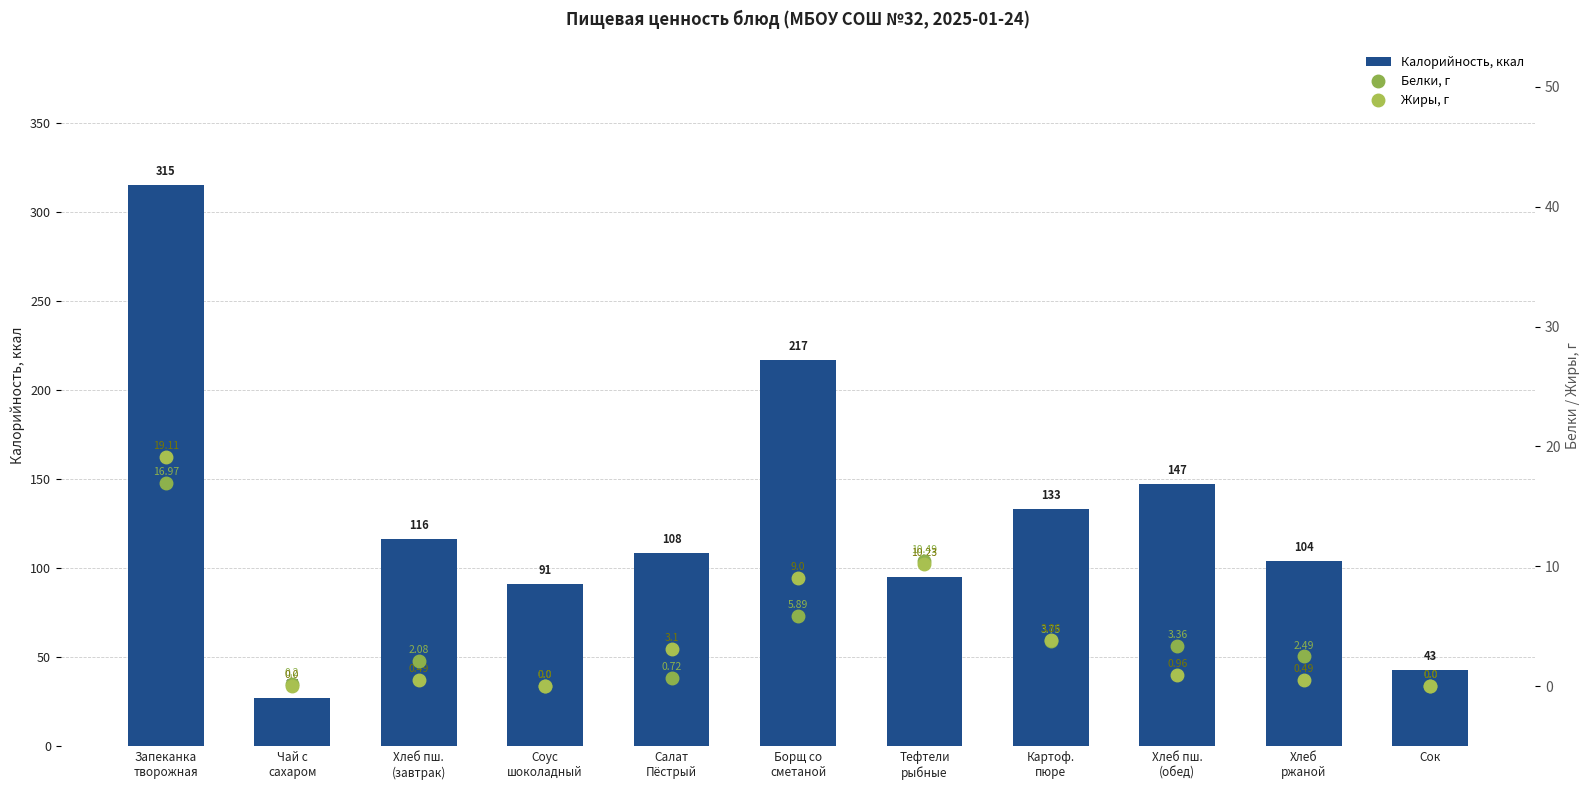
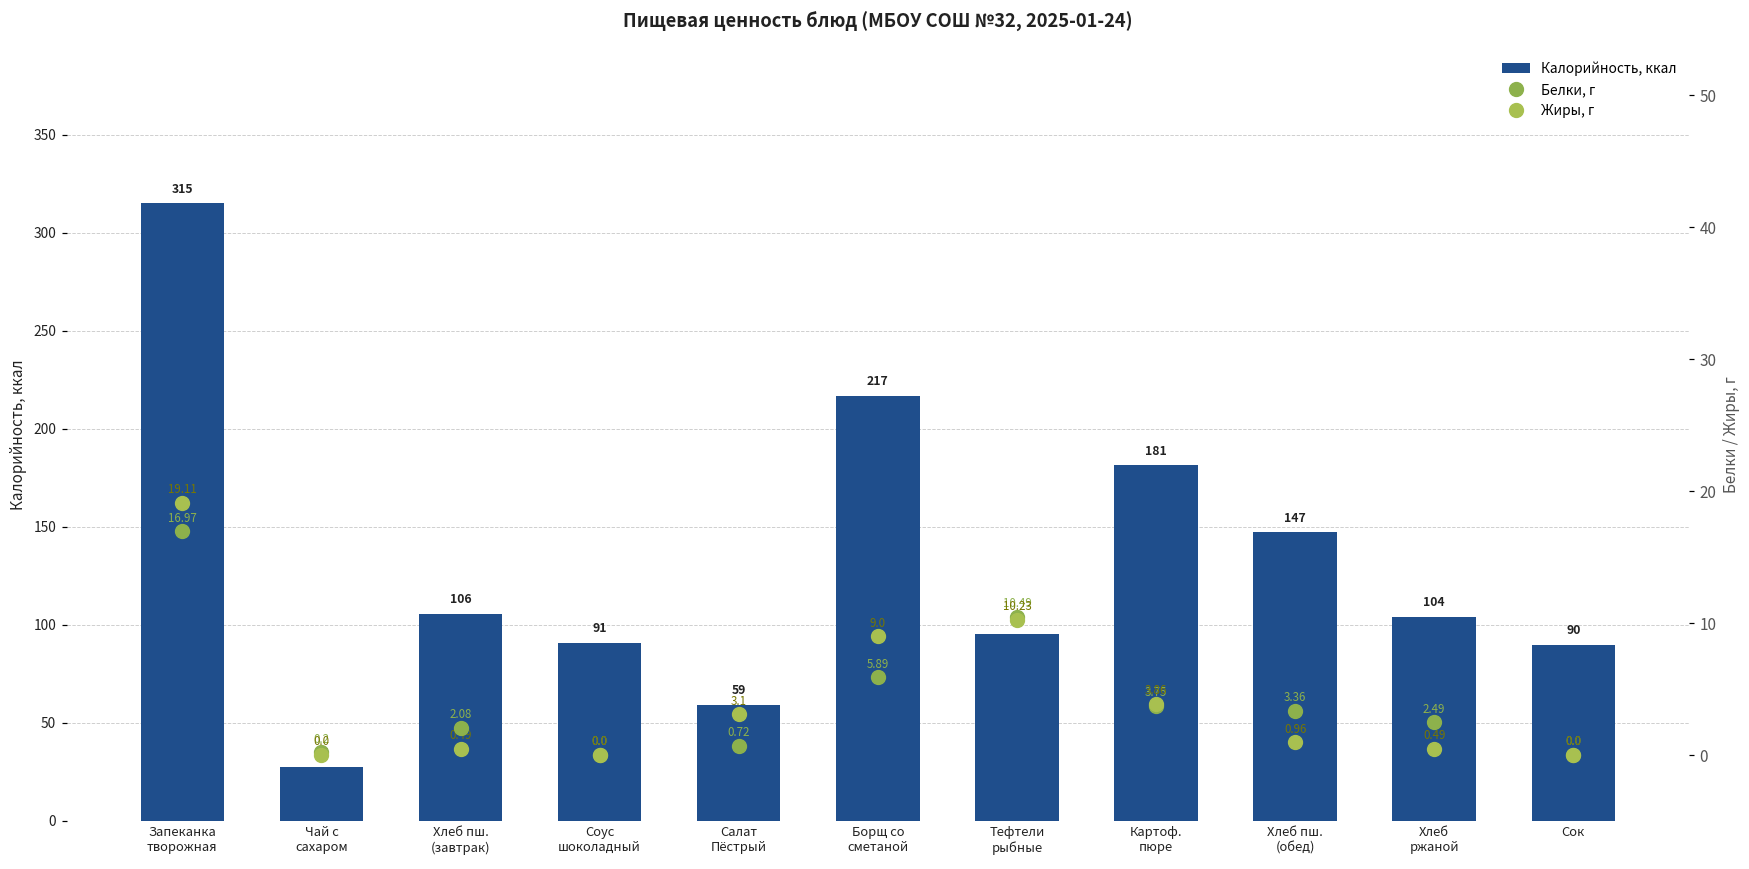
  {
    "Калорийность, ккал": {
      "Запеканка творожная": 315,
-     "Хлеб пш. (завтрак)": 116,
+     "Хлеб пш. (завтрак)": 106,
      "Соус шоколадный": 91,
-     "Салат Пёстрый": 108,
+     "Салат Пёстрый": 59,
      "Борщ со сметаной": 217,
-     "Картоф. пюре": 133,
+     "Картоф. пюре": 181,
      "Хлеб пш. (обед)": 147,
      "Хлеб ржаной": 104,
-     "Сок": 43
+     "Сок": 90
    }
  }
